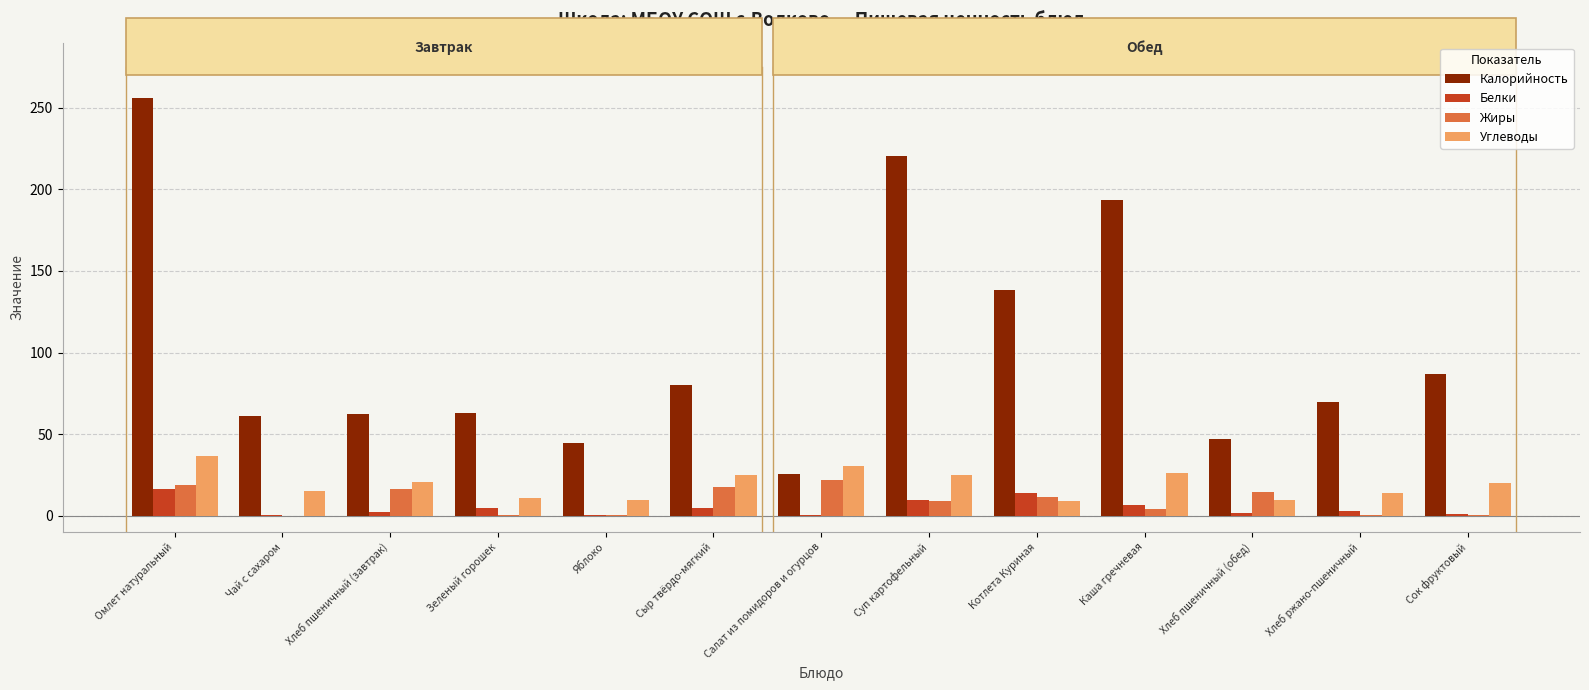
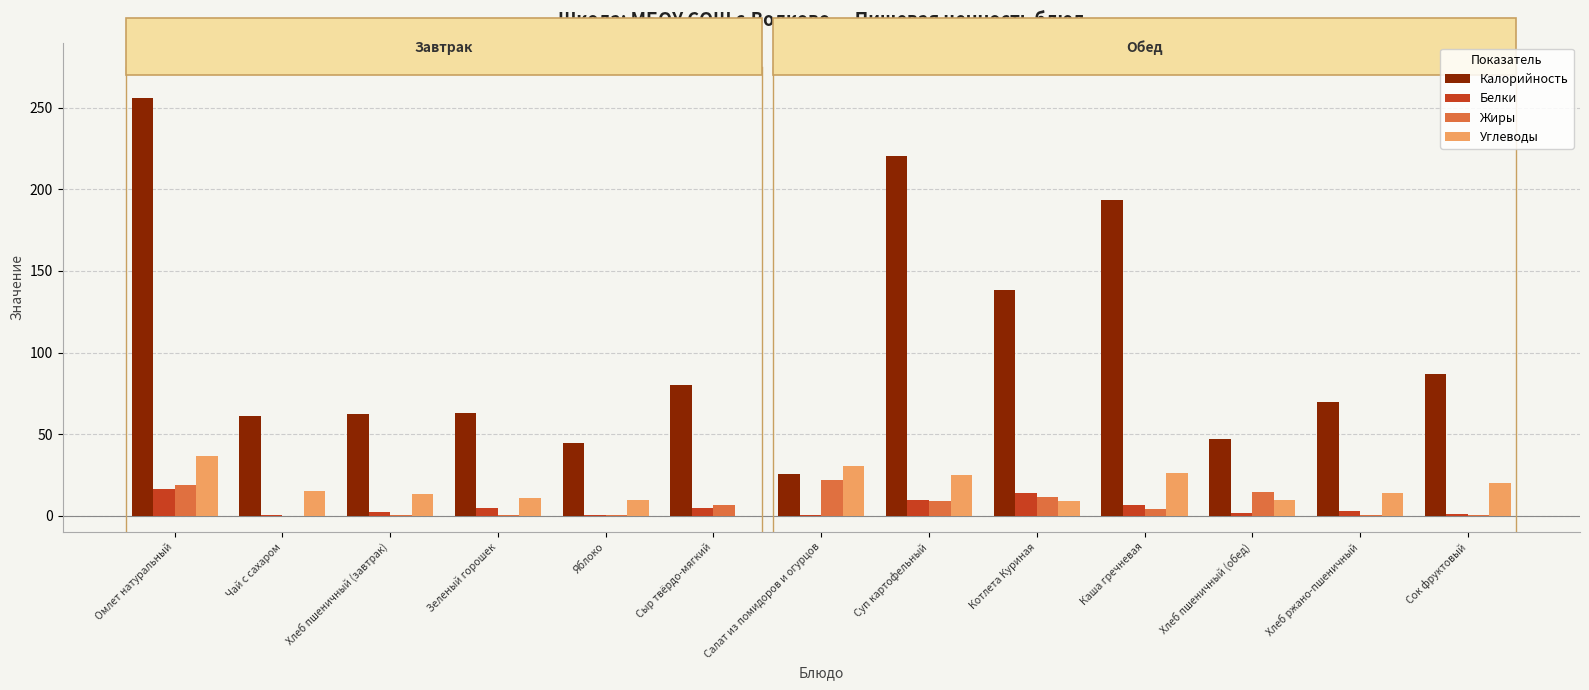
  {
    "Калорийность": {
      "Омлет натуральный": 256,
      "Чай с сахаром": 61,
      "Хлеб пшеничный (завтрак)": 63,
      "Зеленый горошек": 63,
      "Яблоко": 44,
      "Сыр твёрдо-мягкий": 80,
      "Салат из помидоров и огурцов": 26,
      "Суп картофельный": 221,
      "Котлета Куриная": 138,
      "Каша гречневая": 193,
      "Хлеб пшеничный (обед)": 47,
      "Хлеб ржано-пшеничный": 70,
      "Сок фруктовый": 87
    },
    "Белки": {
      "Омлет натуральный": 16,
      "Хлеб пшеничный (завтрак)": 2,
      "Зеленый горошек": 5,
      "Сыр твёрдо-мягкий": 5,
      "Суп картофельный": 10,
      "Котлета Куриная": 14,
      "Каша гречневая": 7,
      "Хлеб ржано-пшеничный": 3
    },
    "Жиры": {
      "Омлет натуральный": 19,
-     "Хлеб пшеничный (завтрак)": 17,
-     "Сыр твёрдо-мягкий": 18,
+     "Хлеб пшеничный (завтрак)": 0,
+     "Сыр твёрдо-мягкий": 7,
      "Салат из помидоров и огурцов": 22,
      "Суп картофельный": 9,
      "Котлета Куриная": 12,
      "Каша гречневая": 4,
      "Хлеб пшеничный (обед)": 14
    },
    "Углеводы": {
      "Омлет натуральный": 37,
      "Чай с сахаром": 15,
-     "Хлеб пшеничный (завтрак)": 20,
+     "Хлеб пшеничный (завтрак)": 13,
      "Зеленый горошек": 11,
      "Яблоко": 10,
-     "Сыр твёрдо-мягкий": 25,
+     "Сыр твёрдо-мягкий": 0,
      "Салат из помидоров и огурцов": 31,
      "Суп картофельный": 25,
      "Котлета Куриная": 9,
      "Каша гречневая": 26,
      "Хлеб пшеничный (обед)": 10,
      "Хлеб ржано-пшеничный": 14,
      "Сок фруктовый": 20
    }
  }
